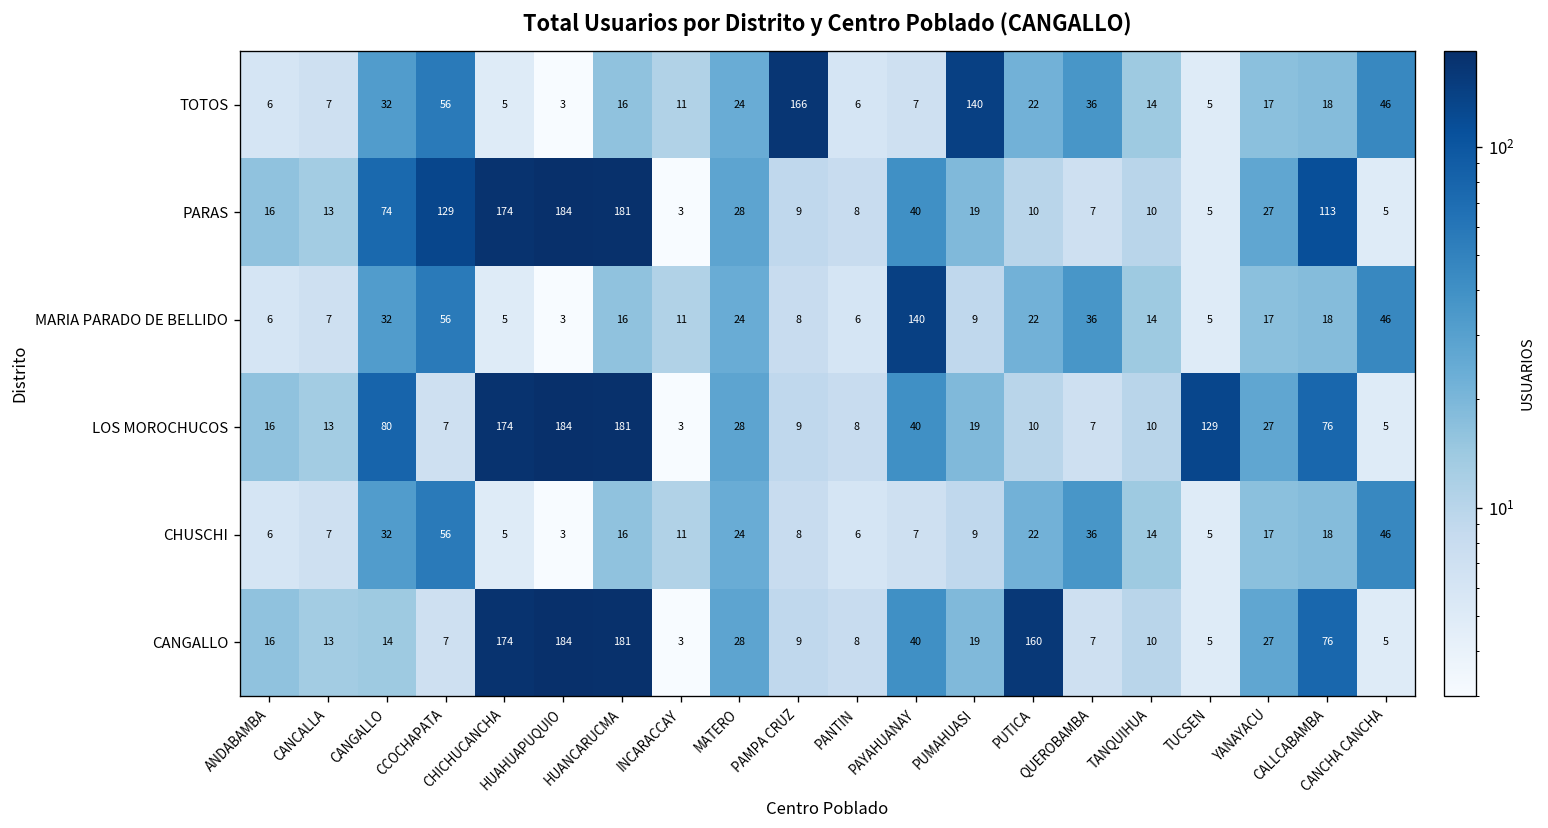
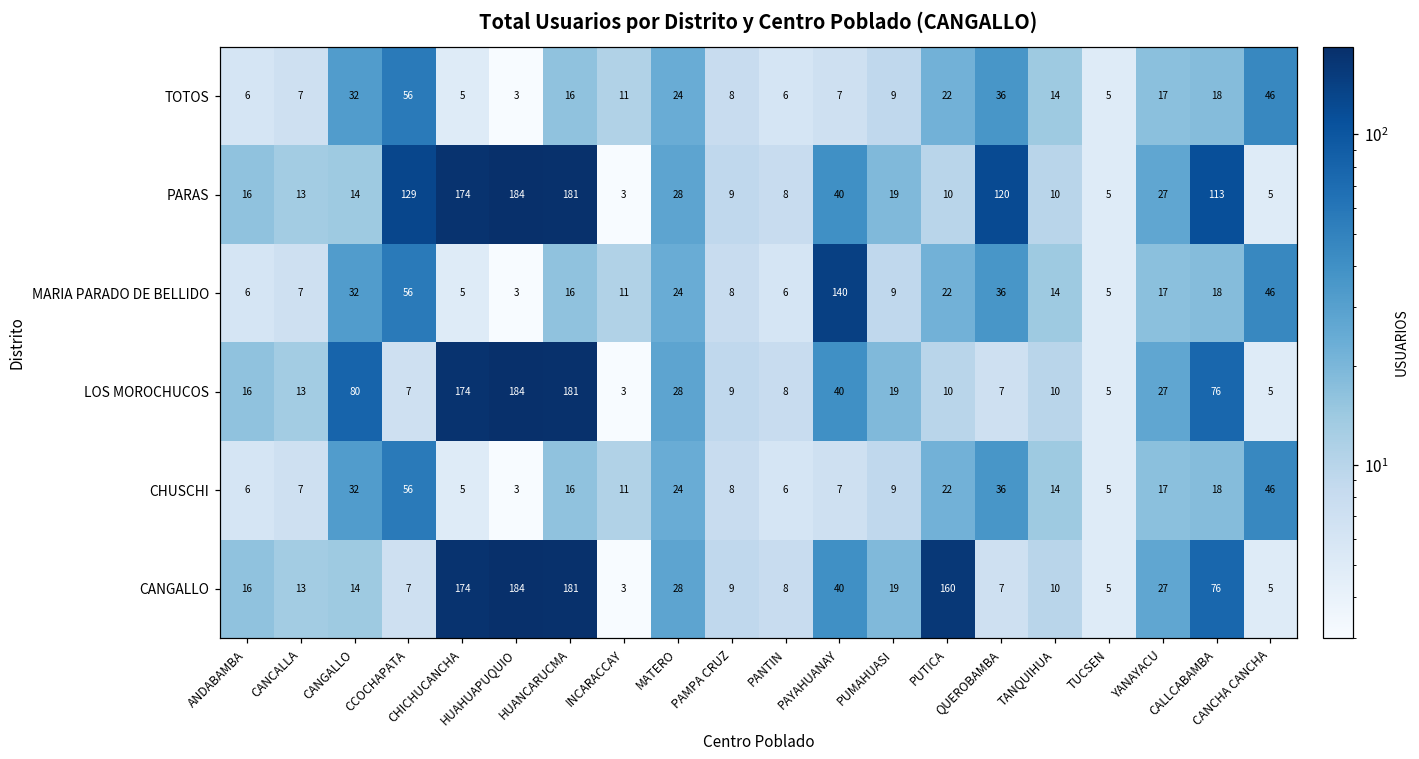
  {
    "TOTOS": {
      "ANDABAMBA": 6,
      "CANCALLA": 7,
      "CANGALLO": 32,
      "CCOCHAPATA": 56,
      "CHICHUCANCHA": 5,
      "HUAHUAPUQUIO": 3,
      "HUANCARUCMA": 16,
      "INCARACCAY": 11,
      "MATERO": 24,
-     "PAMPA CRUZ": 166,
+     "PAMPA CRUZ": 8,
      "PANTIN": 6,
      "PAYAHUANAY": 7,
-     "PUMAHUASI": 140,
+     "PUMAHUASI": 9,
      "PUTICA": 22,
      "QUEROBAMBA": 36,
      "TANQUIHUA": 14,
      "TUCSEN": 5,
      "YANAYACU": 17,
      "CALLCABAMBA": 18,
      "CANCHA CANCHA": 46
    },
    "PARAS": {
      "ANDABAMBA": 16,
      "CANCALLA": 13,
-     "CANGALLO": 74,
+     "CANGALLO": 14,
      "CCOCHAPATA": 129,
      "CHICHUCANCHA": 174,
      "HUAHUAPUQUIO": 184,
      "HUANCARUCMA": 181,
      "INCARACCAY": 3,
      "MATERO": 28,
      "PAMPA CRUZ": 9,
      "PANTIN": 8,
      "PAYAHUANAY": 40,
      "PUMAHUASI": 19,
      "PUTICA": 10,
-     "QUEROBAMBA": 7,
+     "QUEROBAMBA": 120,
      "TANQUIHUA": 10,
      "TUCSEN": 5,
      "YANAYACU": 27,
      "CALLCABAMBA": 113,
      "CANCHA CANCHA": 5
    },
    "MARIA PARADO DE BELLIDO": {
      "ANDABAMBA": 6,
      "CANCALLA": 7,
      "CANGALLO": 32,
      "CCOCHAPATA": 56,
      "CHICHUCANCHA": 5,
      "HUAHUAPUQUIO": 3,
      "HUANCARUCMA": 16,
      "INCARACCAY": 11,
      "MATERO": 24,
      "PAMPA CRUZ": 8,
      "PANTIN": 6,
      "PAYAHUANAY": 140,
      "PUMAHUASI": 9,
      "PUTICA": 22,
      "QUEROBAMBA": 36,
      "TANQUIHUA": 14,
      "TUCSEN": 5,
      "YANAYACU": 17,
      "CALLCABAMBA": 18,
      "CANCHA CANCHA": 46
    },
    "LOS MOROCHUCOS": {
      "ANDABAMBA": 16,
      "CANCALLA": 13,
      "CANGALLO": 80,
      "CCOCHAPATA": 7,
      "CHICHUCANCHA": 174,
      "HUAHUAPUQUIO": 184,
      "HUANCARUCMA": 181,
      "INCARACCAY": 3,
      "MATERO": 28,
      "PAMPA CRUZ": 9,
      "PANTIN": 8,
      "PAYAHUANAY": 40,
      "PUMAHUASI": 19,
      "PUTICA": 10,
      "QUEROBAMBA": 7,
      "TANQUIHUA": 10,
-     "TUCSEN": 129,
+     "TUCSEN": 5,
      "YANAYACU": 27,
      "CALLCABAMBA": 76,
      "CANCHA CANCHA": 5
    },
    "CHUSCHI": {
      "ANDABAMBA": 6,
      "CANCALLA": 7,
      "CANGALLO": 32,
      "CCOCHAPATA": 56,
      "CHICHUCANCHA": 5,
      "HUAHUAPUQUIO": 3,
      "HUANCARUCMA": 16,
      "INCARACCAY": 11,
      "MATERO": 24,
      "PAMPA CRUZ": 8,
      "PANTIN": 6,
      "PAYAHUANAY": 7,
      "PUMAHUASI": 9,
      "PUTICA": 22,
      "QUEROBAMBA": 36,
      "TANQUIHUA": 14,
      "TUCSEN": 5,
      "YANAYACU": 17,
      "CALLCABAMBA": 18,
      "CANCHA CANCHA": 46
    },
    "CANGALLO": {
      "ANDABAMBA": 16,
      "CANCALLA": 13,
      "CANGALLO": 14,
      "CCOCHAPATA": 7,
      "CHICHUCANCHA": 174,
      "HUAHUAPUQUIO": 184,
      "HUANCARUCMA": 181,
      "INCARACCAY": 3,
      "MATERO": 28,
      "PAMPA CRUZ": 9,
      "PANTIN": 8,
      "PAYAHUANAY": 40,
      "PUMAHUASI": 19,
      "PUTICA": 160,
      "QUEROBAMBA": 7,
      "TANQUIHUA": 10,
      "TUCSEN": 5,
      "YANAYACU": 27,
      "CALLCABAMBA": 76,
      "CANCHA CANCHA": 5
    }
  }
